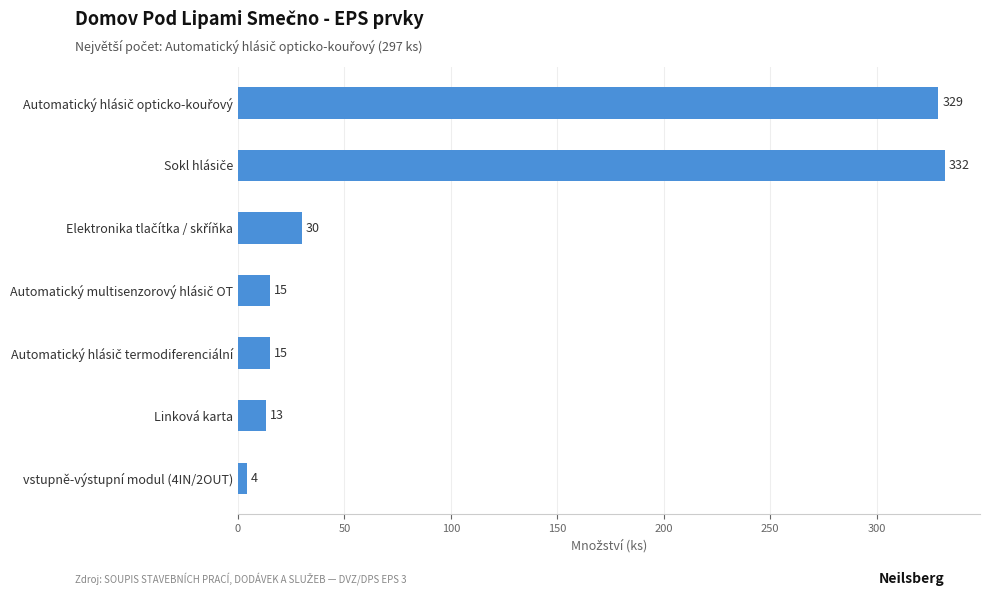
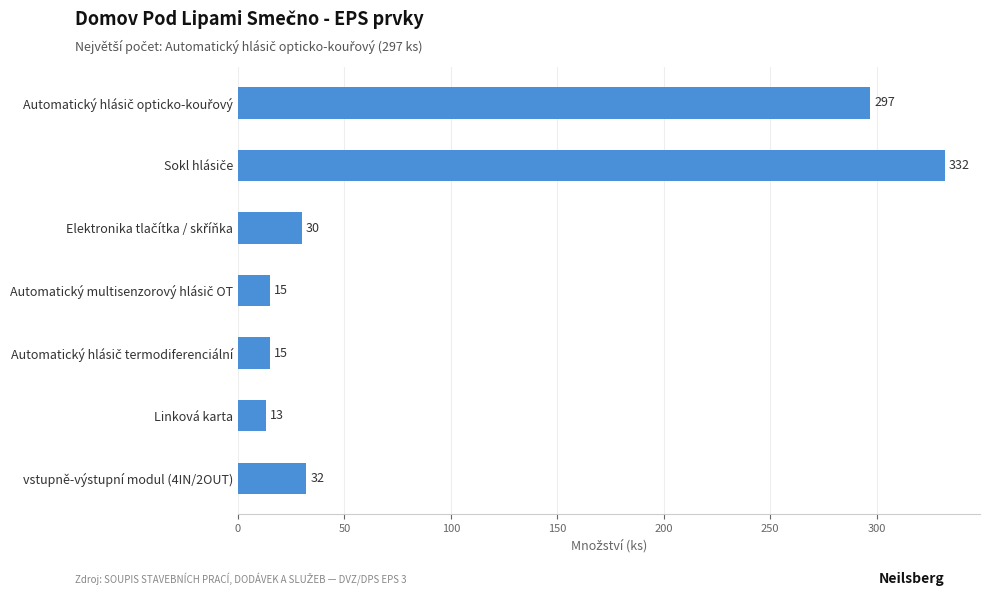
  {
-   "Automatický hlásič opticko-kouřový": 329,
+   "Automatický hlásič opticko-kouřový": 297,
    "Sokl hlásiče": 332,
    "Elektronika tlačítka / skříňka": 30,
    "Automatický multisenzorový hlásič OT": 15,
    "Automatický hlásič termodiferenciální": 15,
    "Linková karta": 13,
-   "vstupně-výstupní modul (4IN/2OUT)": 4
+   "vstupně-výstupní modul (4IN/2OUT)": 32
  }
